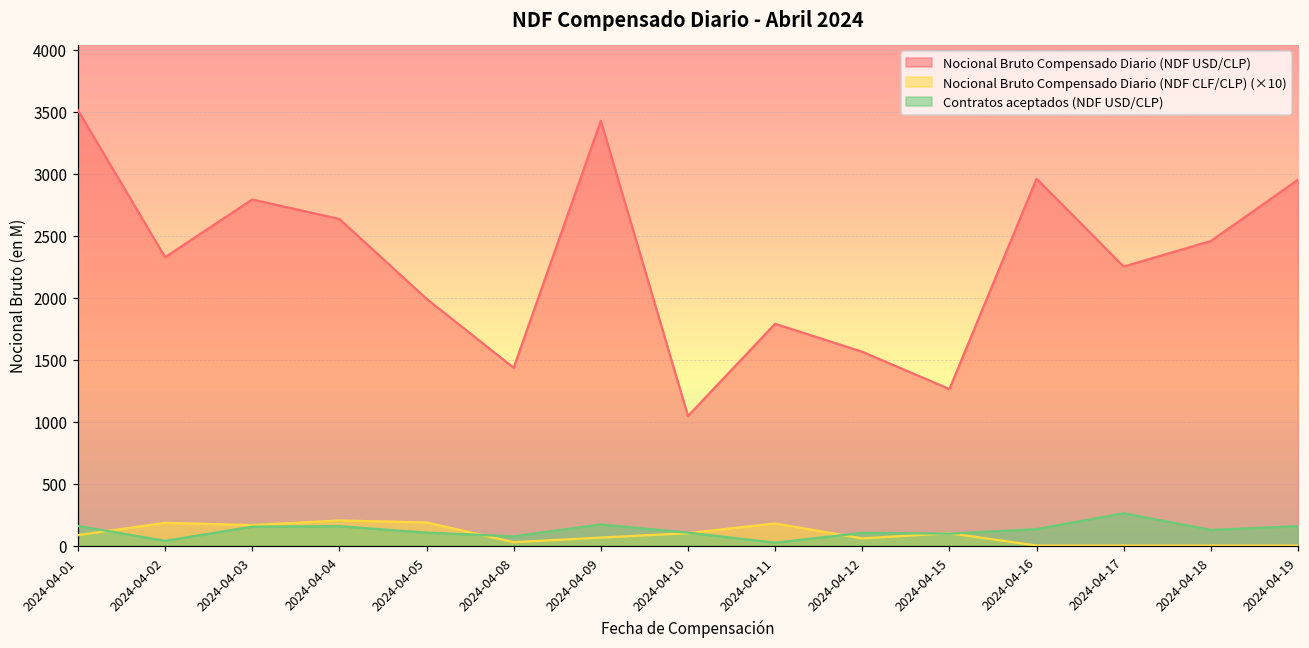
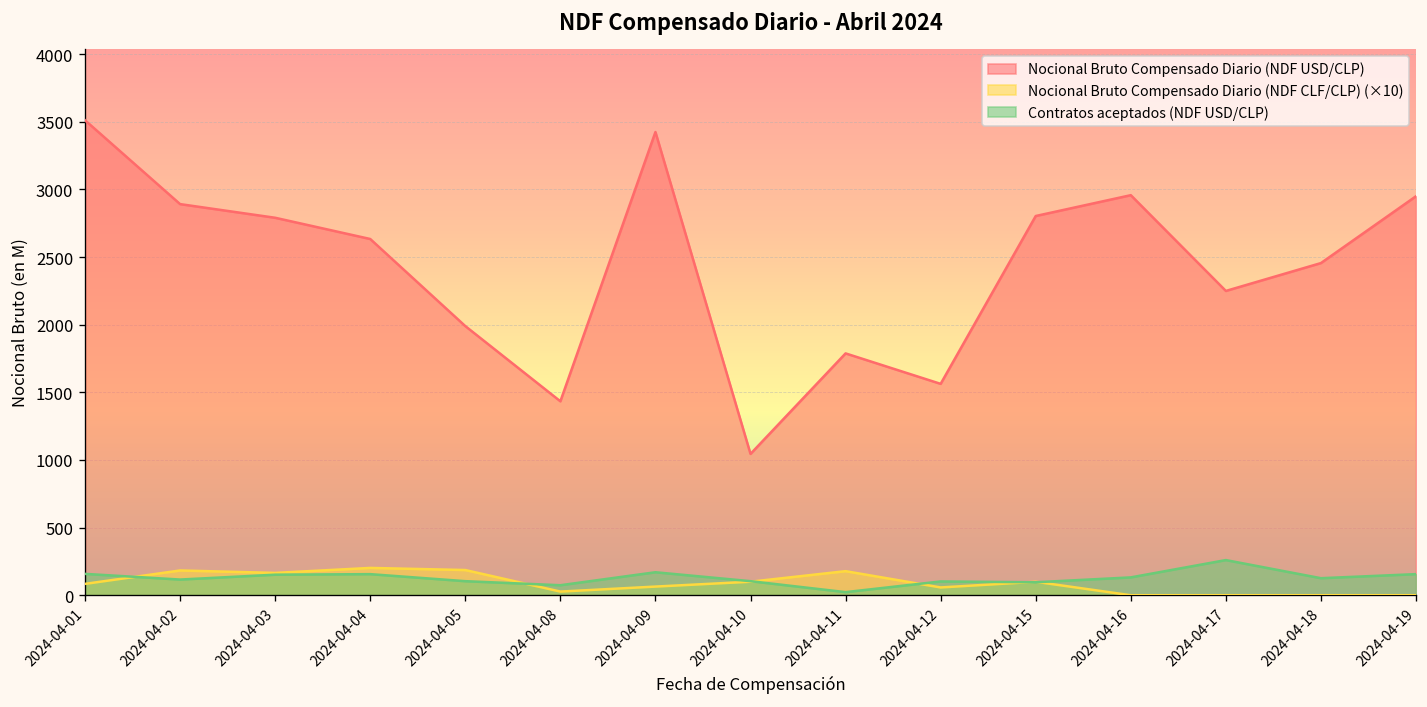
  {
    "Nocional Bruto Compensado Diario (NDF USD/CLP)": {
      "2024-04-01": 3510,
-     "2024-04-02": 2330,
+     "2024-04-02": 2890,
      "2024-04-03": 2790,
      "2024-04-04": 2630,
      "2024-04-05": 1990,
      "2024-04-08": 1430,
      "2024-04-09": 3430,
      "2024-04-10": 1050,
      "2024-04-11": 1790,
      "2024-04-12": 1560,
-     "2024-04-15": 1260,
+     "2024-04-15": 2800,
      "2024-04-16": 2960,
      "2024-04-17": 2250,
      "2024-04-18": 2460,
      "2024-04-19": 2950
    },
    "Nocional Bruto Compensado Diario (NDF CLF/CLP) (×10)": {
      "2024-04-01": 80,
      "2024-04-02": 180,
      "2024-04-04": 200,
      "2024-04-05": 190,
      "2024-04-08": 30,
      "2024-04-09": 60,
      "2024-04-11": 180,
      "2024-04-12": 60,
      "2024-04-16": 0,
      "2024-04-17": 0,
      "2024-04-18": 0,
      "2024-04-19": 0
    },
    "Contratos aceptados (NDF USD/CLP)": {
      "2024-04-01": 160,
-     "2024-04-02": 40,
+     "2024-04-02": 120,
      "2024-04-04": 160,
      "2024-04-05": 100,
      "2024-04-08": 70,
      "2024-04-09": 170,
      "2024-04-11": 20,
      "2024-04-12": 100,
      "2024-04-16": 130,
      "2024-04-17": 260,
      "2024-04-18": 130,
      "2024-04-19": 160
    }
  }
